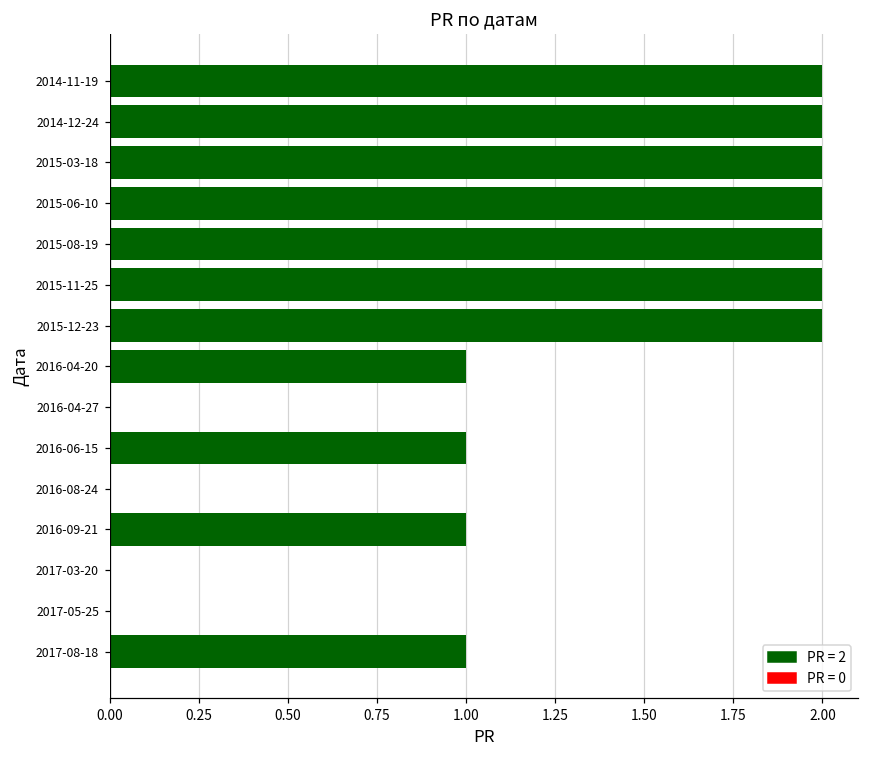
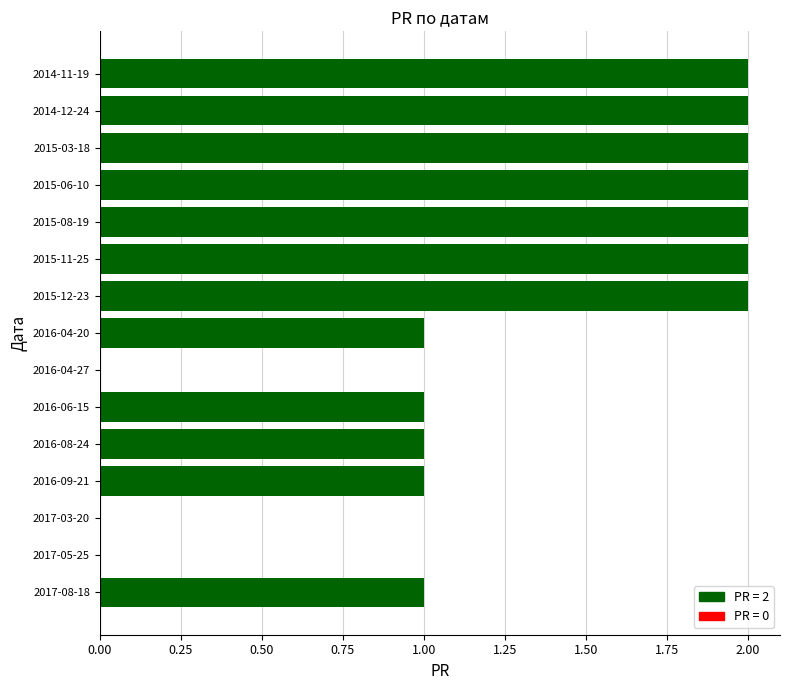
  {
    "2014-11-19": 2,
    "2014-12-24": 2,
    "2015-03-18": 2,
    "2015-06-10": 2,
    "2015-08-19": 2,
    "2015-11-25": 2,
    "2015-12-23": 2,
    "2016-04-20": 1,
    "2016-04-27": 0,
    "2016-06-15": 1,
-   "2016-08-24": 0,
+   "2016-08-24": 1,
    "2016-09-21": 1,
    "2017-03-20": 0,
    "2017-05-25": 0,
    "2017-08-18": 1
  }
